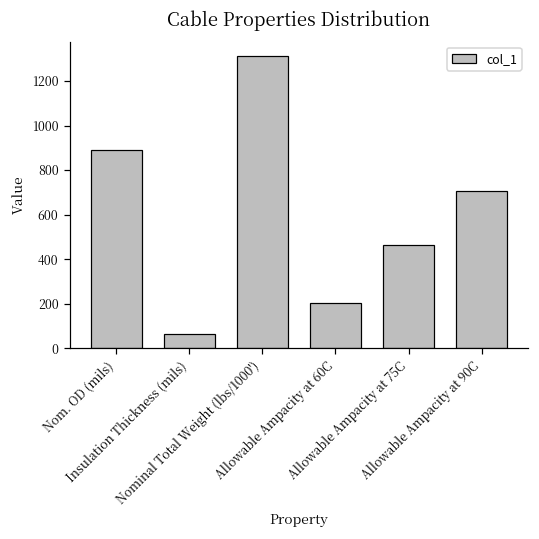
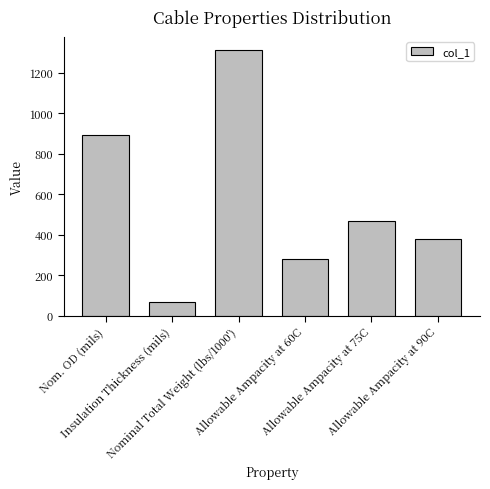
  {
    "Nom. OD (mils)": 890,
    "Insulation Thickness (mils)": 70,
    "Nominal Total Weight (lbs/1000')": 1310,
-   "Allowable Ampacity at 60C": 210,
+   "Allowable Ampacity at 60C": 280,
    "Allowable Ampacity at 75C": 470,
-   "Allowable Ampacity at 90C": 710
+   "Allowable Ampacity at 90C": 380
  }
